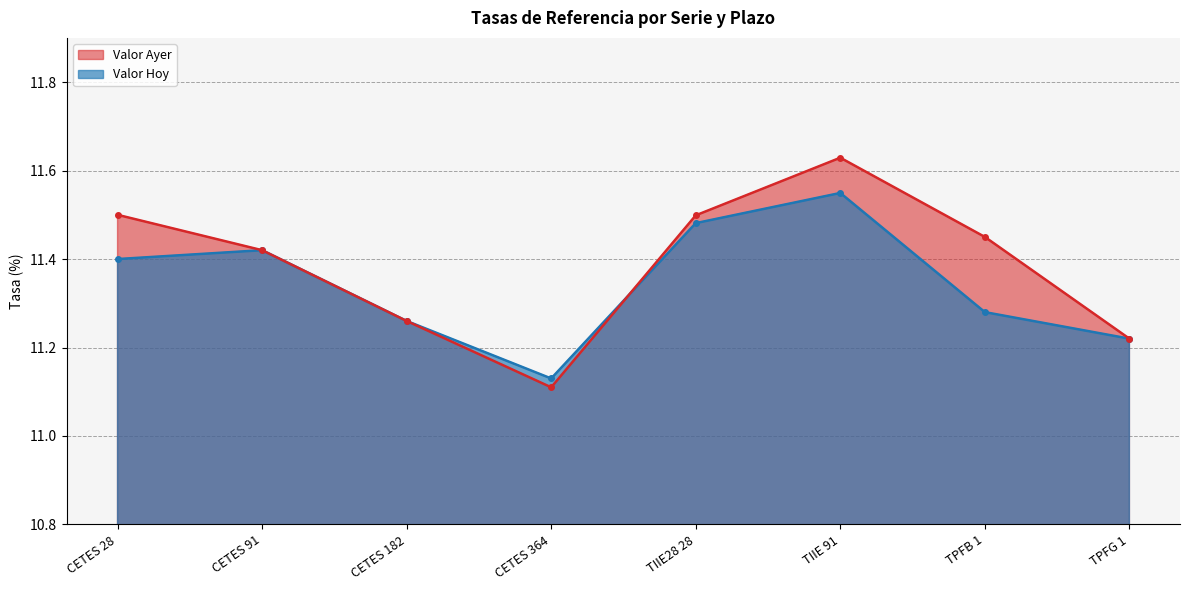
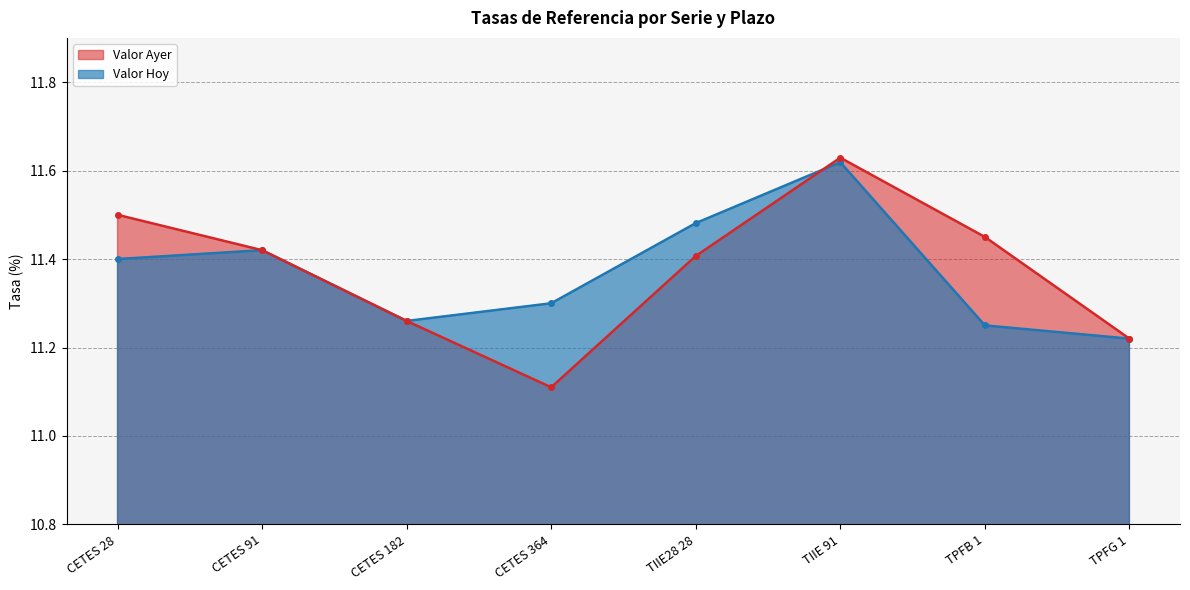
  {
    "Valor Ayer": {
      "CETES 28": 11.50,
      "CETES 364": 11.11,
-     "TIIE28 28": 11.50,
+     "TIIE28 28": 11.41,
      "TIIE 91": 11.63,
      "TPFB 1": 11.45
    },
    "Valor Hoy": {
      "CETES 28": 11.40,
-     "CETES 364": 11.13,
+     "CETES 364": 11.30,
      "TIIE28 28": 11.48,
-     "TIIE 91": 11.55,
-     "TPFB 1": 11.28
+     "TIIE 91": 11.62,
+     "TPFB 1": 11.25
    }
  }
